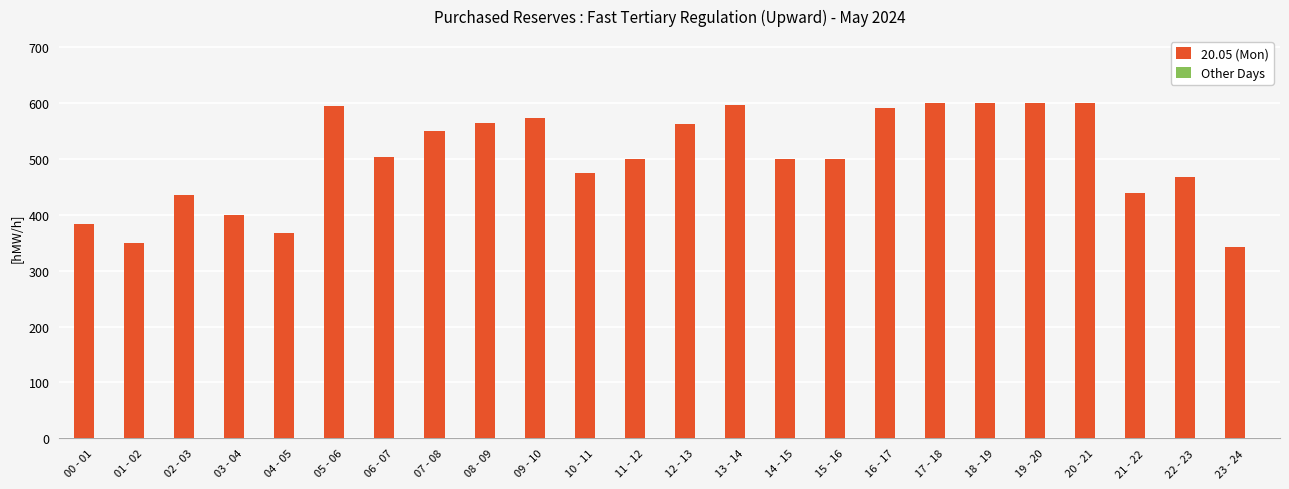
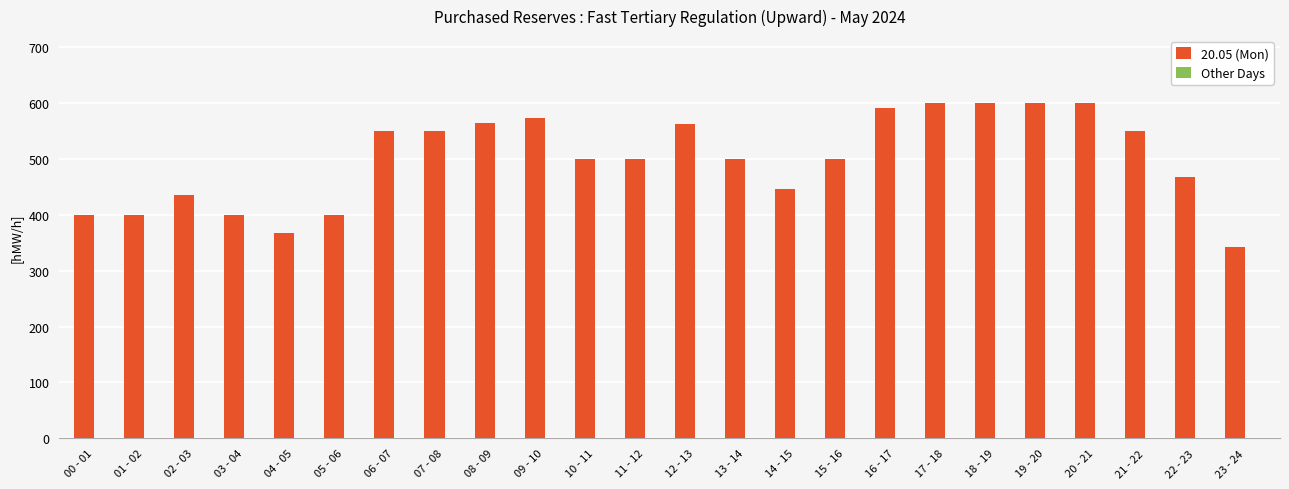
  {
    "20.05 (Mon)": {
-     "00 - 01": 380,
-     "01 - 02": 350,
+     "00 - 01": 400,
+     "01 - 02": 400,
      "02 - 03": 440,
      "03 - 04": 400,
      "04 - 05": 370,
-     "05 - 06": 590,
-     "06 - 07": 500,
+     "05 - 06": 400,
+     "06 - 07": 550,
      "07 - 08": 550,
      "08 - 09": 570,
      "09 - 10": 570,
-     "10 - 11": 480,
+     "10 - 11": 500,
      "11 - 12": 500,
      "12 - 13": 560,
-     "13 - 14": 600,
-     "14 - 15": 500,
+     "13 - 14": 500,
+     "14 - 15": 450,
      "15 - 16": 500,
      "16 - 17": 590,
      "17 - 18": 600,
      "18 - 19": 600,
      "19 - 20": 600,
      "20 - 21": 600,
-     "21 - 22": 440,
+     "21 - 22": 550,
      "22 - 23": 470,
      "23 - 24": 340
    },
    "Other Days": {
      "00 - 01": 0,
      "01 - 02": 0,
      "02 - 03": 0,
      "03 - 04": 0,
      "04 - 05": 0,
      "05 - 06": 0,
      "06 - 07": 0,
      "07 - 08": 0,
      "08 - 09": 0,
      "09 - 10": 0,
      "10 - 11": 0,
      "11 - 12": 0,
      "12 - 13": 0,
      "13 - 14": 0,
      "14 - 15": 0,
      "15 - 16": 0,
      "16 - 17": 0,
      "17 - 18": 0,
      "18 - 19": 0,
      "19 - 20": 0,
      "20 - 21": 0,
      "21 - 22": 0,
      "22 - 23": 0,
      "23 - 24": 0
    }
  }
